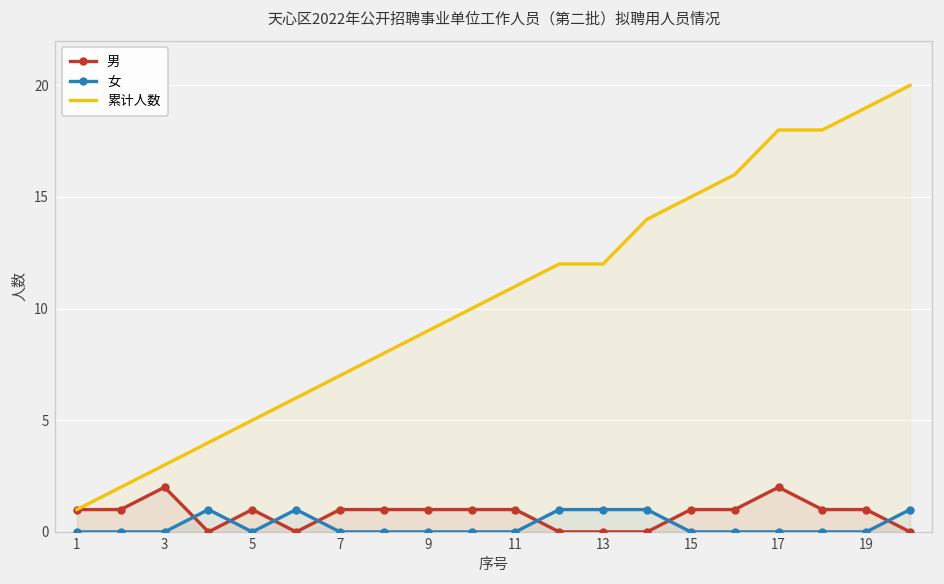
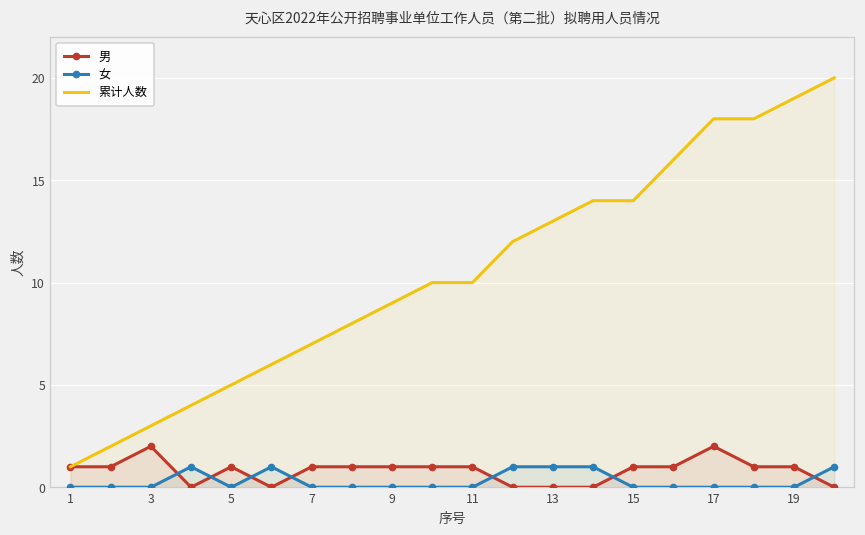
  {
    "男": {
      "3": 2,
      "5": 1,
      "7": 1,
      "9": 1,
      "11": 1,
      "13": 0,
      "15": 1,
      "17": 2,
      "19": 1
    },
    "女": {
      "1": 0,
      "3": 0,
      "5": 0,
      "7": 0,
      "9": 0,
      "11": 0,
      "13": 1,
      "15": 0,
      "17": 0,
      "19": 0
    },
    "累计人数": {
      "3": 3,
      "5": 5,
      "7": 7,
      "9": 9,
-     "11": 11,
-     "13": 12,
-     "15": 15,
+     "11": 10,
+     "13": 13,
+     "15": 14,
      "17": 18,
      "19": 19
    }
  }
